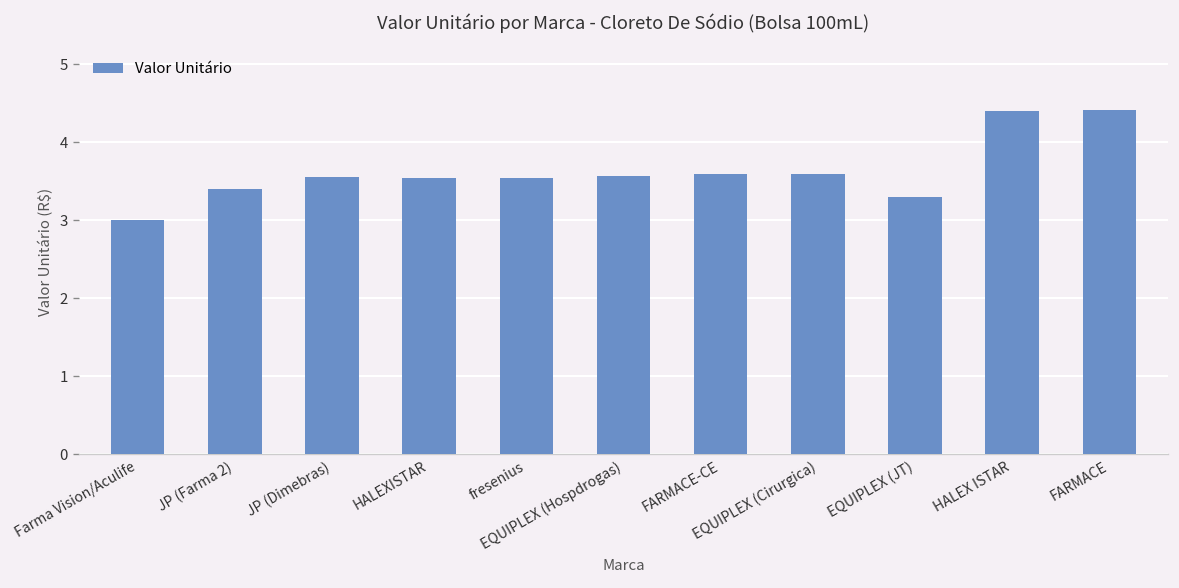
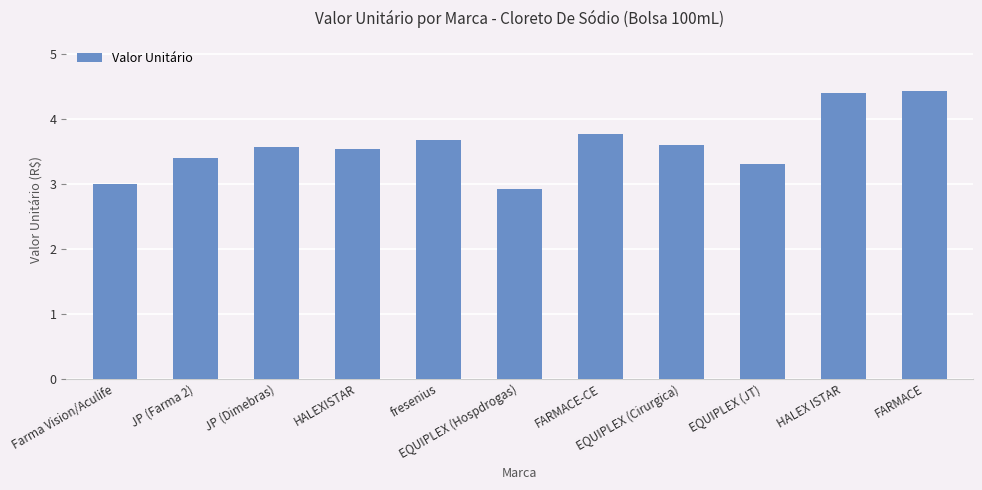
  {
    "Farma Vision/Aculife": 3.0,
    "JP (Farma 2)": 3.4,
    "JP (Dimebras)": 3.6,
    "HALEXISTAR": 3.5,
-   "fresenius": 3.5,
-   "EQUIPLEX (Hospdrogas)": 3.6,
-   "FARMACE-CE": 3.6,
+   "fresenius": 3.7,
+   "EQUIPLEX (Hospdrogas)": 2.9,
+   "FARMACE-CE": 3.8,
    "EQUIPLEX (Cirurgica)": 3.6,
    "EQUIPLEX (JT)": 3.3,
    "HALEX ISTAR": 4.4,
    "FARMACE": 4.4
  }
